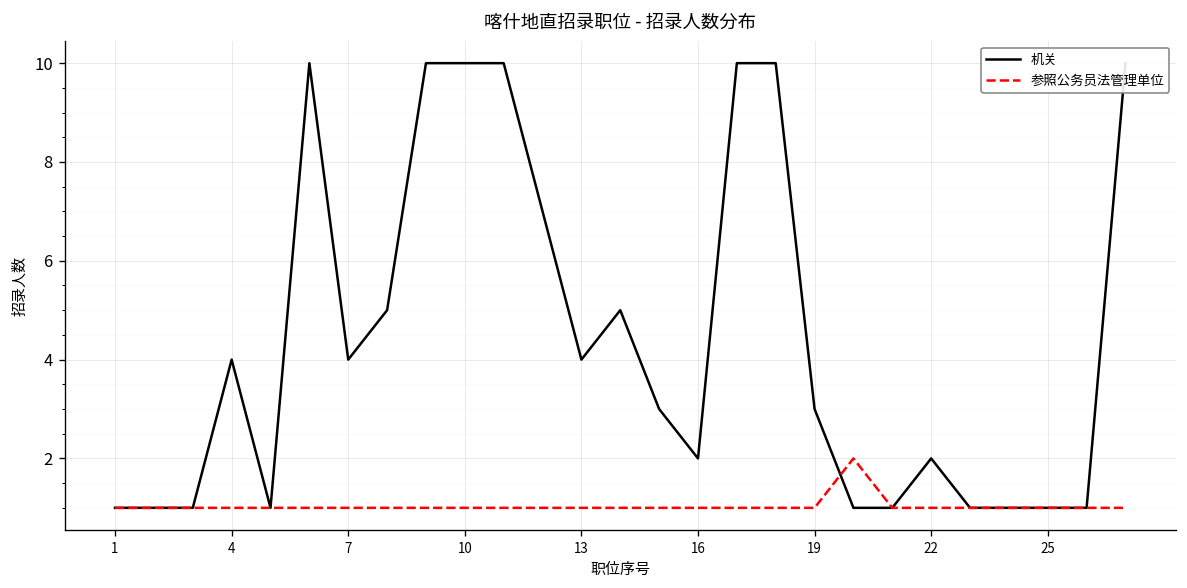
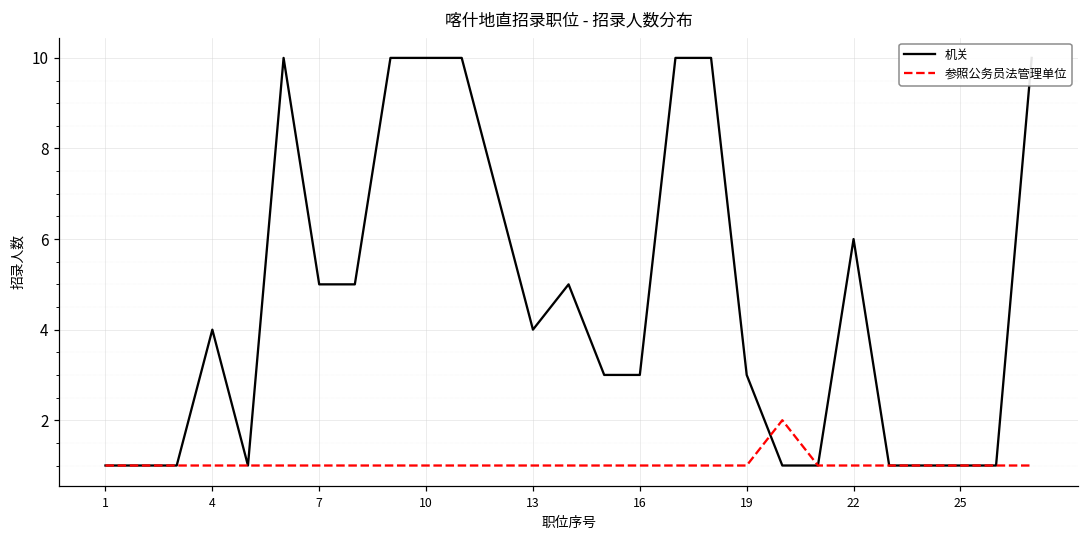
  {
    "机关": {
      "4": 4,
-     "7": 4,
+     "7": 5,
      "10": 10,
      "13": 4,
-     "16": 2,
+     "16": 3,
      "19": 3,
-     "22": 2
+     "22": 6
    },
    "参照公务员法管理单位": {
      "4": 1,
      "7": 1,
      "10": 1,
      "13": 1,
      "16": 1,
      "19": 1,
      "22": 1
    }
  }
